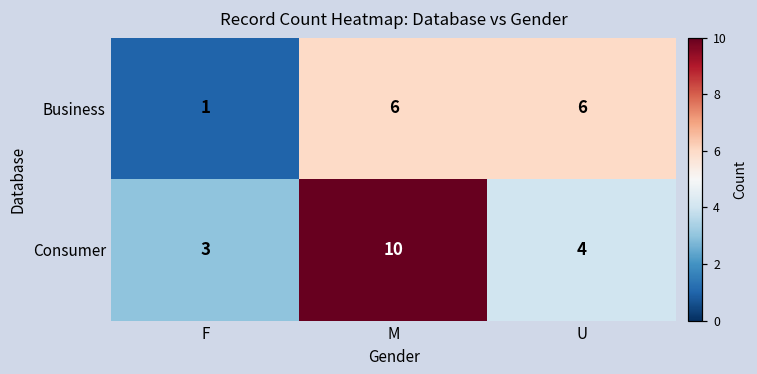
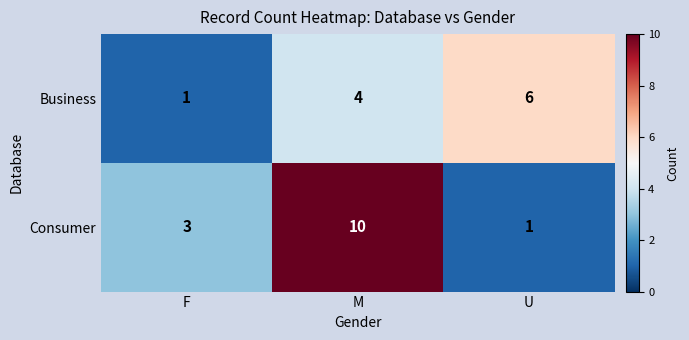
  {
    "Business": {
      "F": 1,
-     "M": 6,
+     "M": 4,
      "U": 6
    },
    "Consumer": {
      "F": 3,
      "M": 10,
-     "U": 4
+     "U": 1
    }
  }
